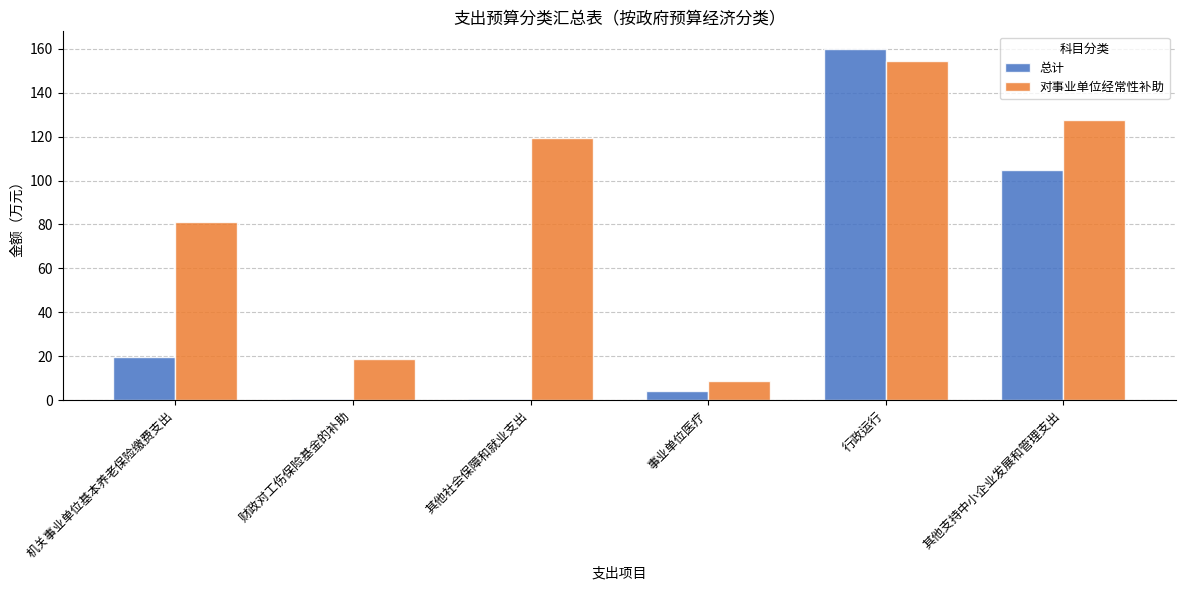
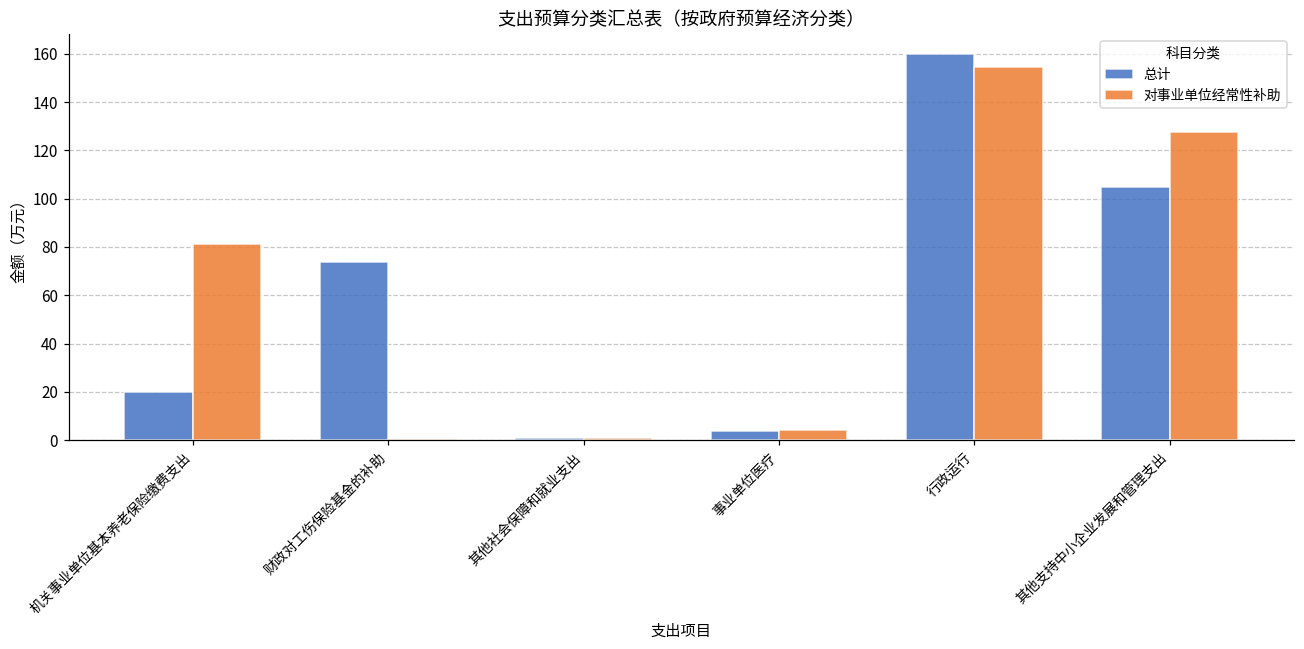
  {
    "总计": {
      "机关事业单位基本养老保险缴费支出": 20,
-     "财政对工伤保险基金的补助": 1,
+     "财政对工伤保险基金的补助": 74,
      "事业单位医疗": 4,
      "行政运行": 160,
      "其他支持中小企业发展和管理支出": 105
    },
    "对事业单位经常性补助": {
      "机关事业单位基本养老保险缴费支出": 81,
-     "财政对工伤保险基金的补助": 19,
-     "其他社会保障和就业支出": 119,
-     "事业单位医疗": 9,
+     "财政对工伤保险基金的补助": 1,
+     "其他社会保障和就业支出": 1,
+     "事业单位医疗": 4,
      "行政运行": 154,
      "其他支持中小企业发展和管理支出": 128
    }
  }
